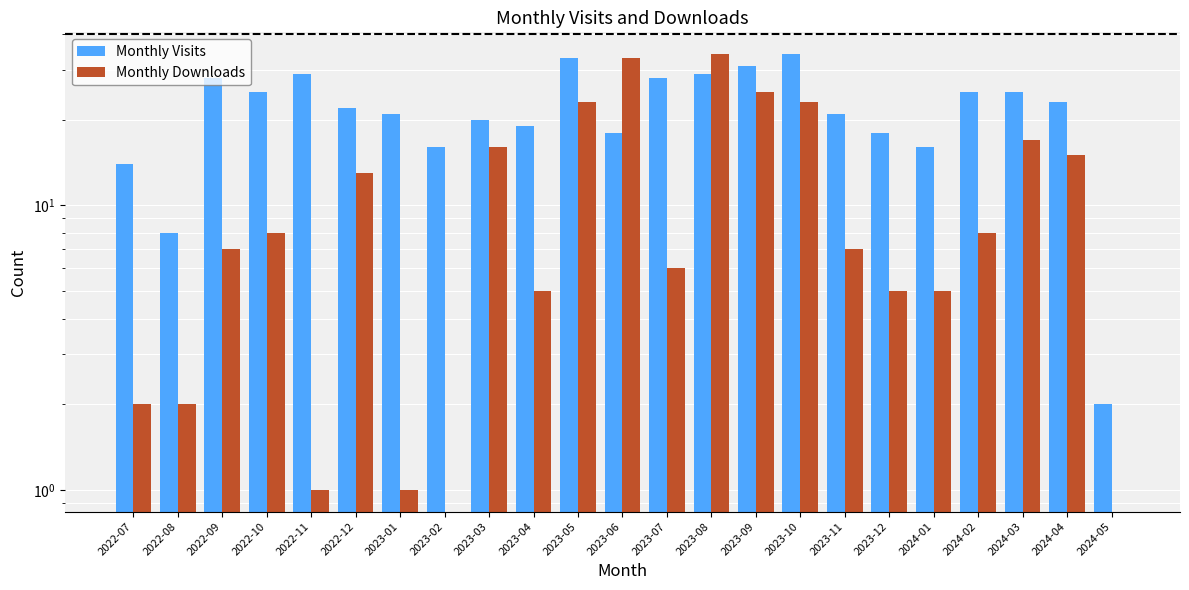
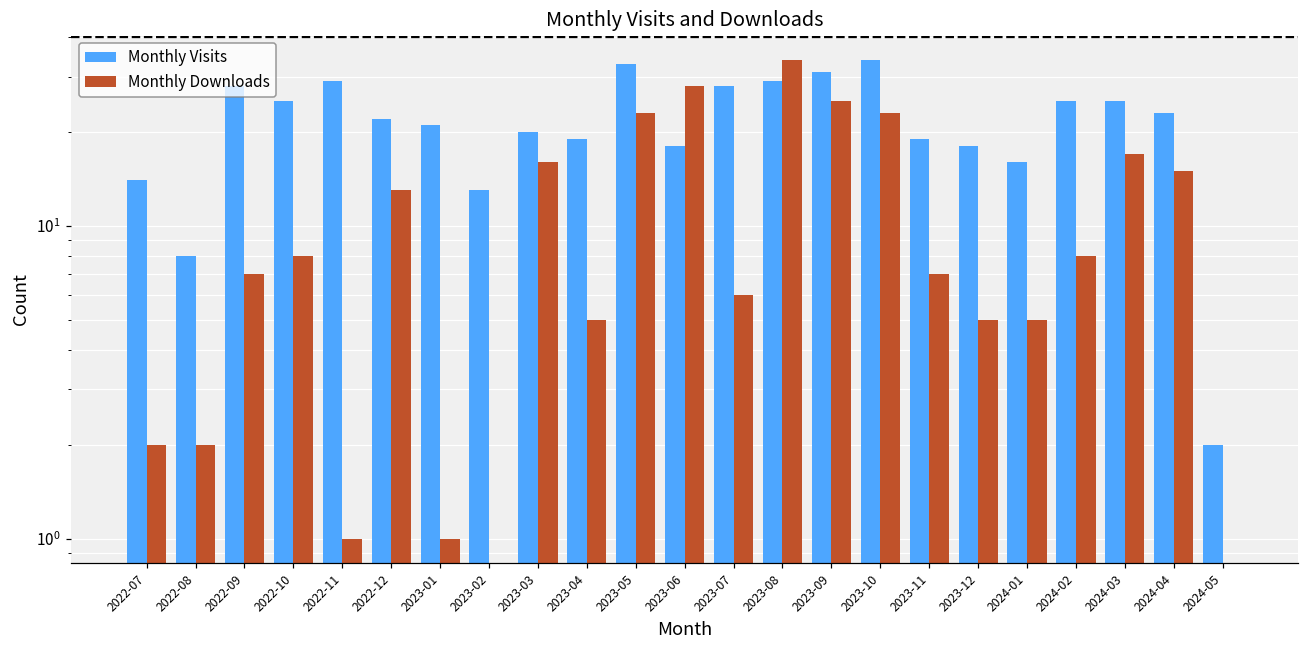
  {
    "Monthly Visits": {
      "2022-07": 14,
      "2022-08": 8,
      "2022-10": 25,
      "2022-11": 29,
      "2022-12": 22,
      "2023-01": 21,
-     "2023-02": 16,
+     "2023-02": 13,
      "2023-03": 20,
      "2023-04": 19,
      "2023-05": 33,
      "2023-06": 18,
      "2023-07": 28,
      "2023-08": 29,
      "2023-09": 31,
      "2023-10": 34,
-     "2023-11": 21,
+     "2023-11": 19,
      "2023-12": 18,
      "2024-01": 16,
      "2024-02": 25,
      "2024-03": 25,
      "2024-04": 23,
      "2024-05": 2
    },
    "Monthly Downloads": {
      "2022-07": 2,
      "2022-08": 2,
      "2022-09": 7,
      "2022-10": 8,
      "2022-11": 1,
      "2022-12": 13,
      "2023-01": 1,
      "2023-03": 16,
      "2023-04": 5,
      "2023-05": 23,
-     "2023-06": 33,
+     "2023-06": 28,
      "2023-07": 6,
      "2023-08": 34,
      "2023-09": 25,
      "2023-10": 23,
      "2023-11": 7,
      "2023-12": 5,
      "2024-01": 5,
      "2024-02": 8,
      "2024-03": 17,
      "2024-04": 15
    }
  }
